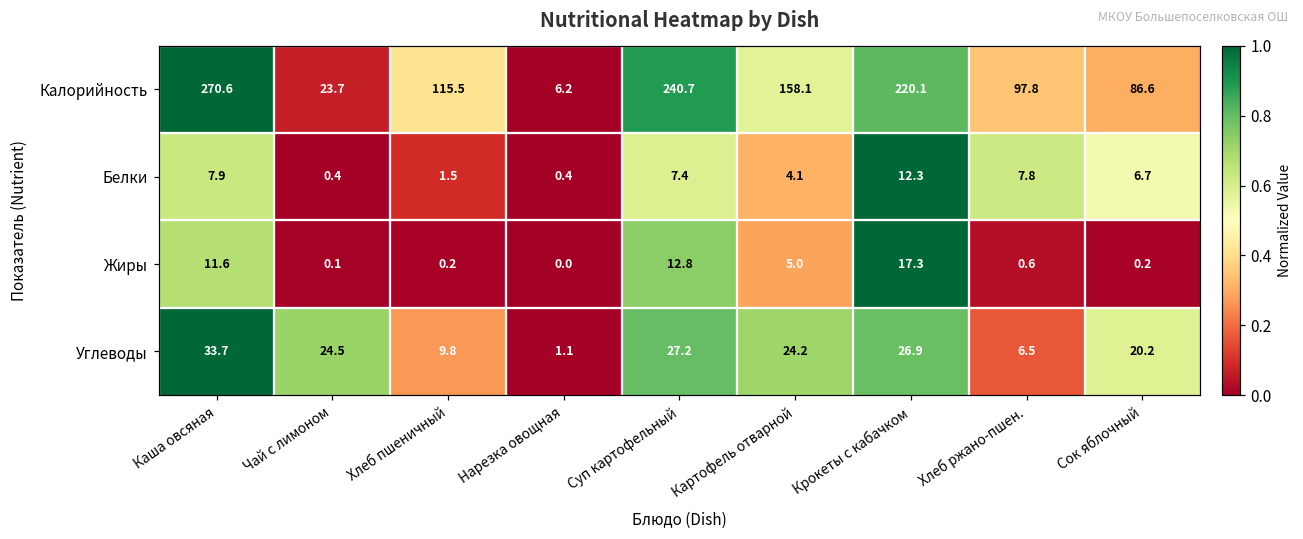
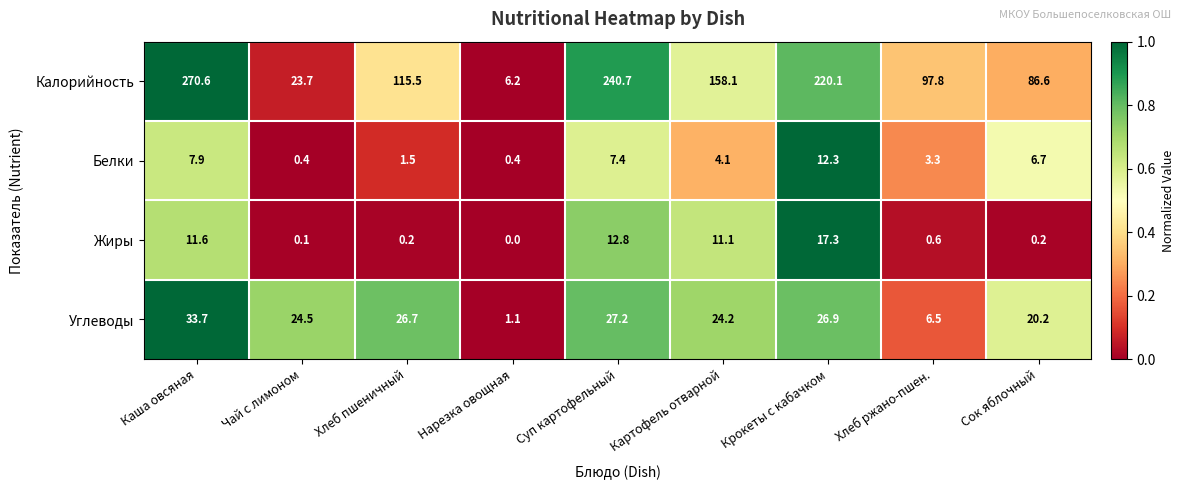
  {
    "Калорийность": {
      "Каша овсяная": 270.6,
      "Чай с лимоном": 23.7,
      "Хлеб пшеничный": 115.5,
      "Нарезка овощная": 6.2,
      "Суп картофельный": 240.7,
      "Картофель отварной": 158.1,
      "Крокеты с кабачком": 220.1,
      "Хлеб ржано-пшен.": 97.8,
      "Сок яблочный": 86.6
    },
    "Белки": {
      "Каша овсяная": 7.9,
      "Чай с лимоном": 0.4,
      "Хлеб пшеничный": 1.5,
      "Нарезка овощная": 0.4,
      "Суп картофельный": 7.4,
      "Картофель отварной": 4.1,
      "Крокеты с кабачком": 12.3,
-     "Хлеб ржано-пшен.": 7.8,
+     "Хлеб ржано-пшен.": 3.3,
      "Сок яблочный": 6.7
    },
    "Жиры": {
      "Каша овсяная": 11.6,
      "Чай с лимоном": 0.1,
      "Хлеб пшеничный": 0.2,
      "Нарезка овощная": 0.0,
      "Суп картофельный": 12.8,
-     "Картофель отварной": 5.0,
+     "Картофель отварной": 11.1,
      "Крокеты с кабачком": 17.3,
      "Хлеб ржано-пшен.": 0.6,
      "Сок яблочный": 0.2
    },
    "Углеводы": {
      "Каша овсяная": 33.7,
      "Чай с лимоном": 24.5,
-     "Хлеб пшеничный": 9.8,
+     "Хлеб пшеничный": 26.7,
      "Нарезка овощная": 1.1,
      "Суп картофельный": 27.2,
      "Картофель отварной": 24.2,
      "Крокеты с кабачком": 26.9,
      "Хлеб ржано-пшен.": 6.5,
      "Сок яблочный": 20.2
    }
  }
